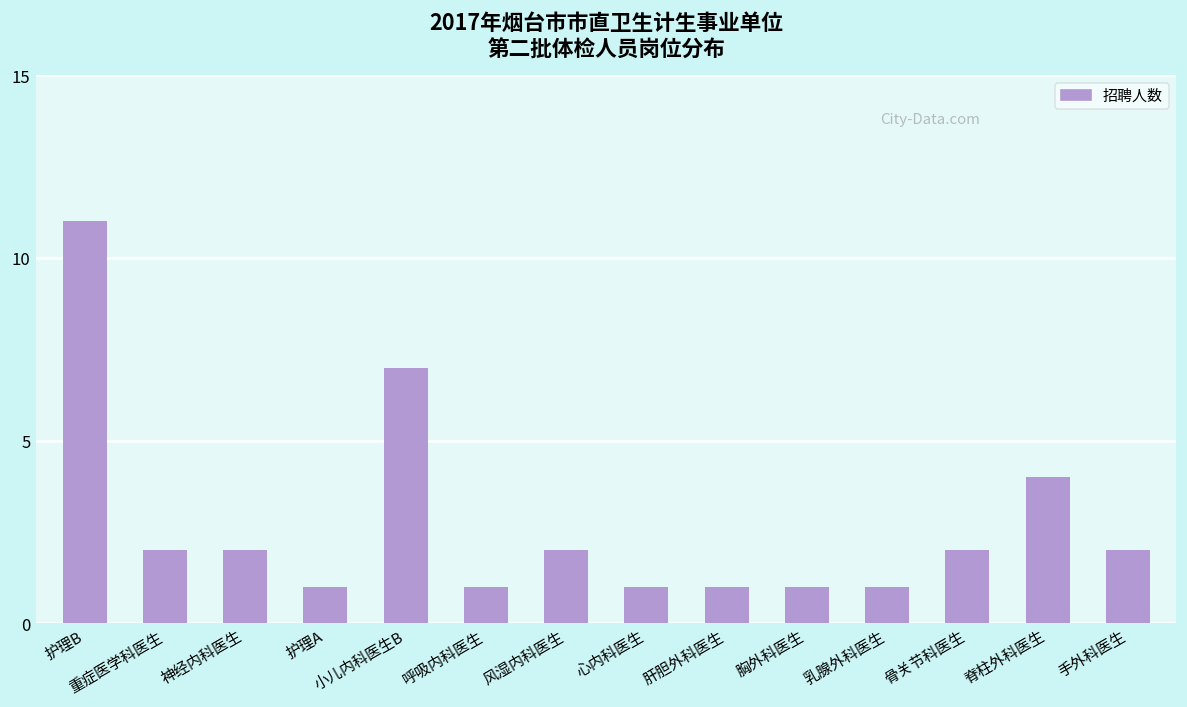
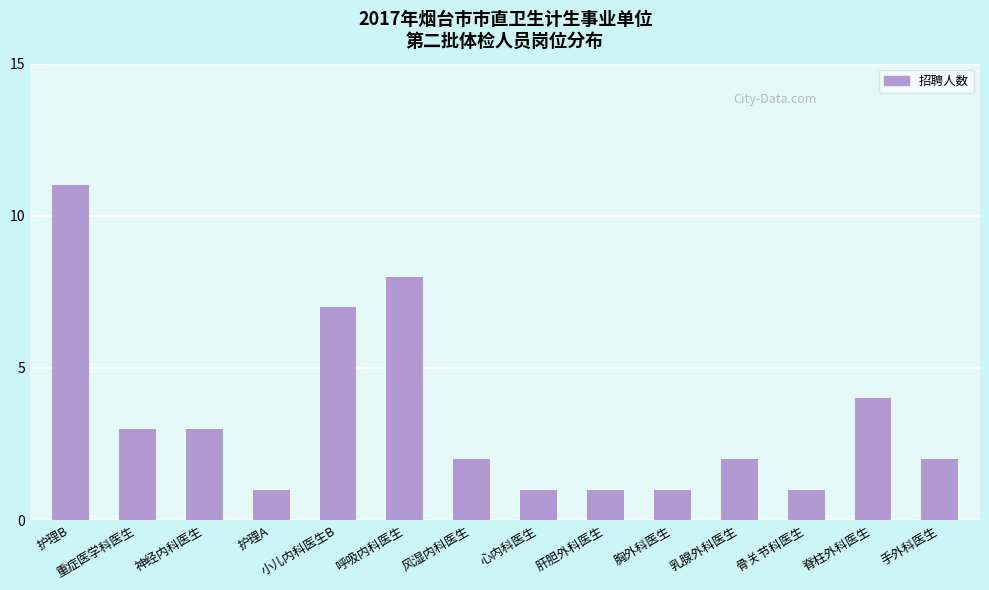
  {
    "护理B": 11,
-   "重症医学科医生": 2,
-   "神经内科医生": 2,
+   "重症医学科医生": 3,
+   "神经内科医生": 3,
    "护理A": 1,
    "小儿内科医生B": 7,
-   "呼吸内科医生": 1,
+   "呼吸内科医生": 8,
    "风湿内科医生": 2,
    "心内科医生": 1,
    "肝胆外科医生": 1,
    "胸外科医生": 1,
-   "乳腺外科医生": 1,
-   "骨关节科医生": 2,
+   "乳腺外科医生": 2,
+   "骨关节科医生": 1,
    "脊柱外科医生": 4,
    "手外科医生": 2
  }
